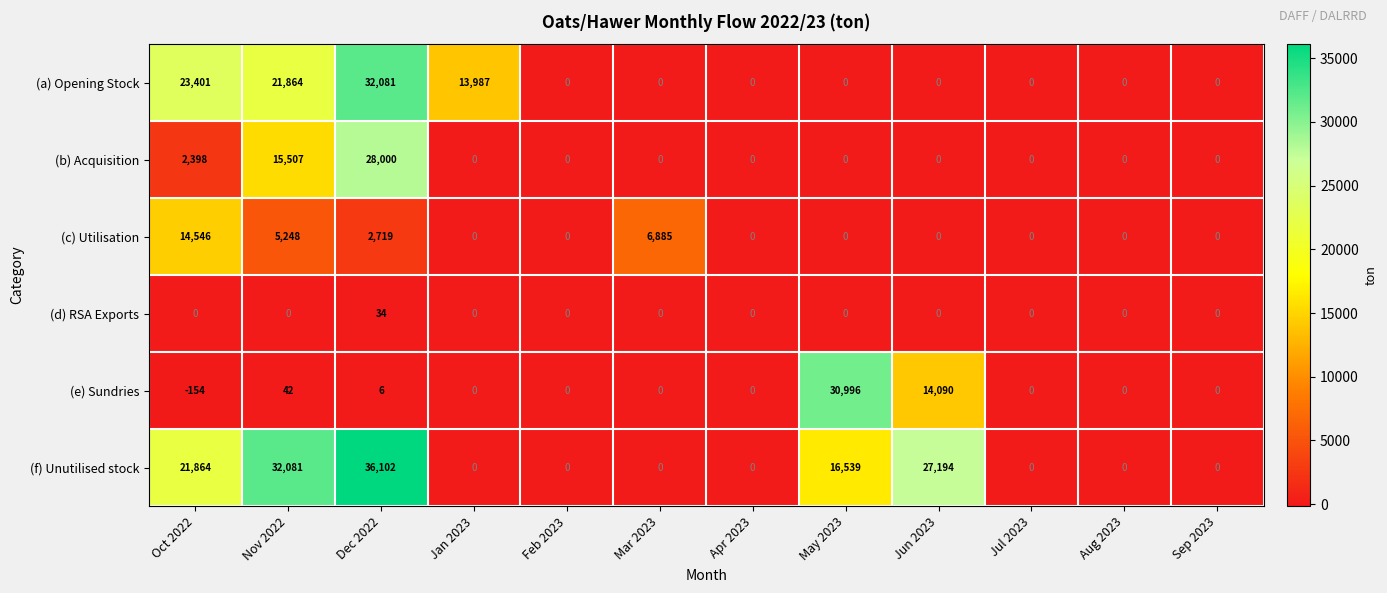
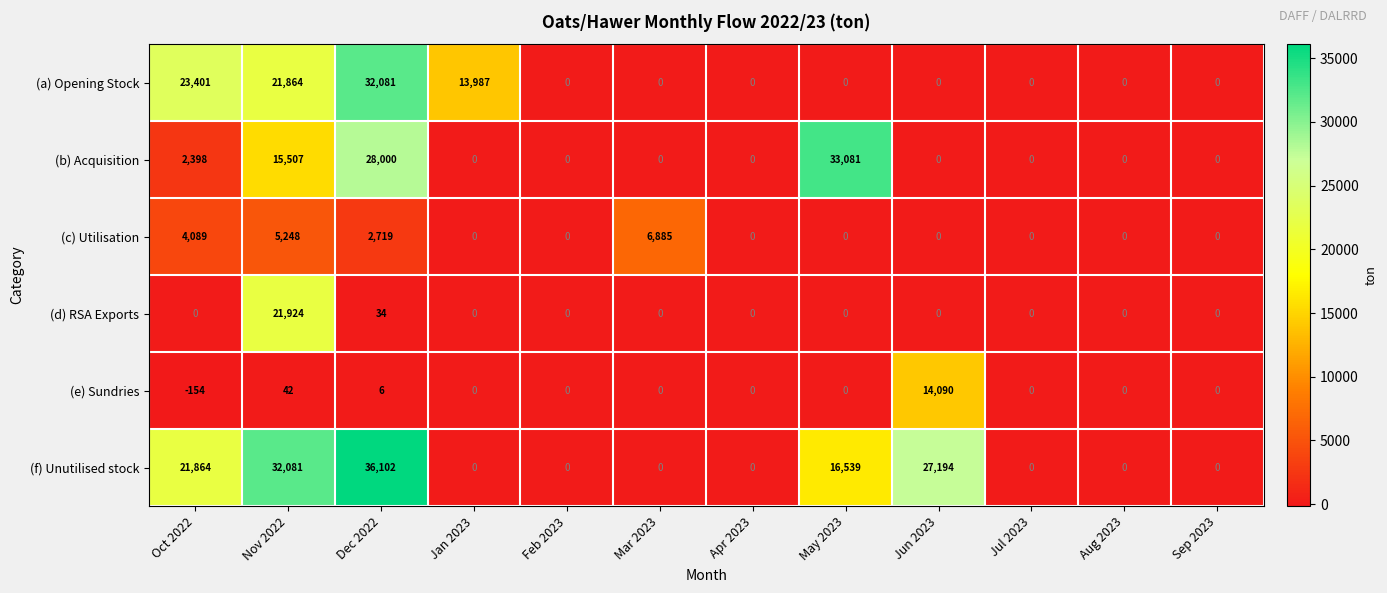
  {
    "(a) Opening Stock": {
      "Oct 2022": "23,401",
      "Nov 2022": "21,864",
      "Dec 2022": "32,081",
      "Jan 2023": "13,987",
      "Feb 2023": "0",
      "Mar 2023": "0",
      "Apr 2023": "0",
      "May 2023": "0",
      "Jun 2023": "0",
      "Jul 2023": "0",
      "Aug 2023": "0",
      "Sep 2023": "0"
    },
    "(b) Acquisition": {
      "Oct 2022": "2,398",
      "Nov 2022": "15,507",
      "Dec 2022": "28,000",
      "Jan 2023": "0",
      "Feb 2023": "0",
      "Mar 2023": "0",
      "Apr 2023": "0",
-     "May 2023": "0",
+     "May 2023": "33,081",
      "Jun 2023": "0",
      "Jul 2023": "0",
      "Aug 2023": "0",
      "Sep 2023": "0"
    },
    "(c) Utilisation": {
-     "Oct 2022": "14,546",
+     "Oct 2022": "4,089",
      "Nov 2022": "5,248",
      "Dec 2022": "2,719",
      "Jan 2023": "0",
      "Feb 2023": "0",
      "Mar 2023": "6,885",
      "Apr 2023": "0",
      "May 2023": "0",
      "Jun 2023": "0",
      "Jul 2023": "0",
      "Aug 2023": "0",
      "Sep 2023": "0"
    },
    "(d) RSA Exports": {
      "Oct 2022": "0",
-     "Nov 2022": "0",
+     "Nov 2022": "21,924",
      "Dec 2022": "34",
      "Jan 2023": "0",
      "Feb 2023": "0",
      "Mar 2023": "0",
      "Apr 2023": "0",
      "May 2023": "0",
      "Jun 2023": "0",
      "Jul 2023": "0",
      "Aug 2023": "0",
      "Sep 2023": "0"
    },
    "(e) Sundries": {
      "Oct 2022": "-154",
      "Nov 2022": "42",
      "Dec 2022": "6",
      "Jan 2023": "0",
      "Feb 2023": "0",
      "Mar 2023": "0",
      "Apr 2023": "0",
-     "May 2023": "30,996",
+     "May 2023": "0",
      "Jun 2023": "14,090",
      "Jul 2023": "0",
      "Aug 2023": "0",
      "Sep 2023": "0"
    },
    "(f) Unutilised stock": {
      "Oct 2022": "21,864",
      "Nov 2022": "32,081",
      "Dec 2022": "36,102",
      "Jan 2023": "0",
      "Feb 2023": "0",
      "Mar 2023": "0",
      "Apr 2023": "0",
      "May 2023": "16,539",
      "Jun 2023": "27,194",
      "Jul 2023": "0",
      "Aug 2023": "0",
      "Sep 2023": "0"
    }
  }
